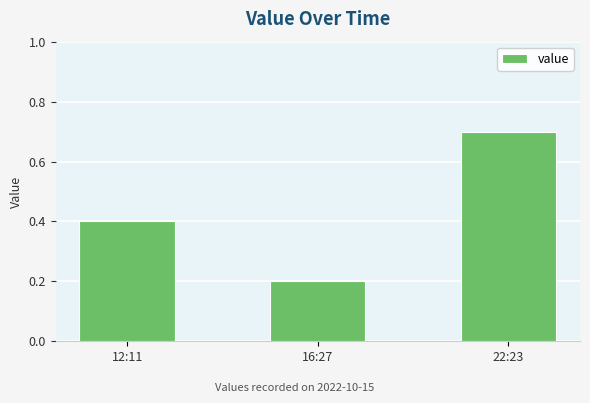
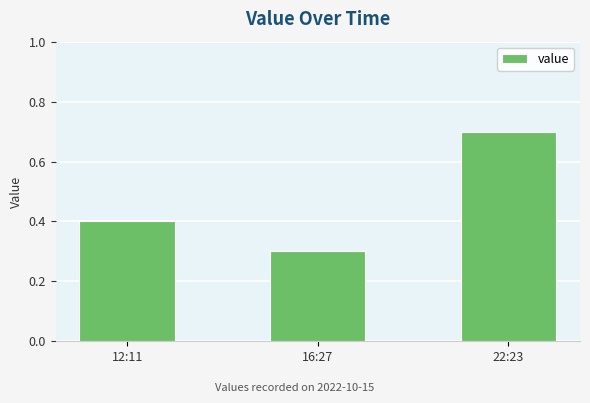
  {
    "12:11": 0.4,
-   "16:27": 0.2,
+   "16:27": 0.3,
    "22:23": 0.7
  }
